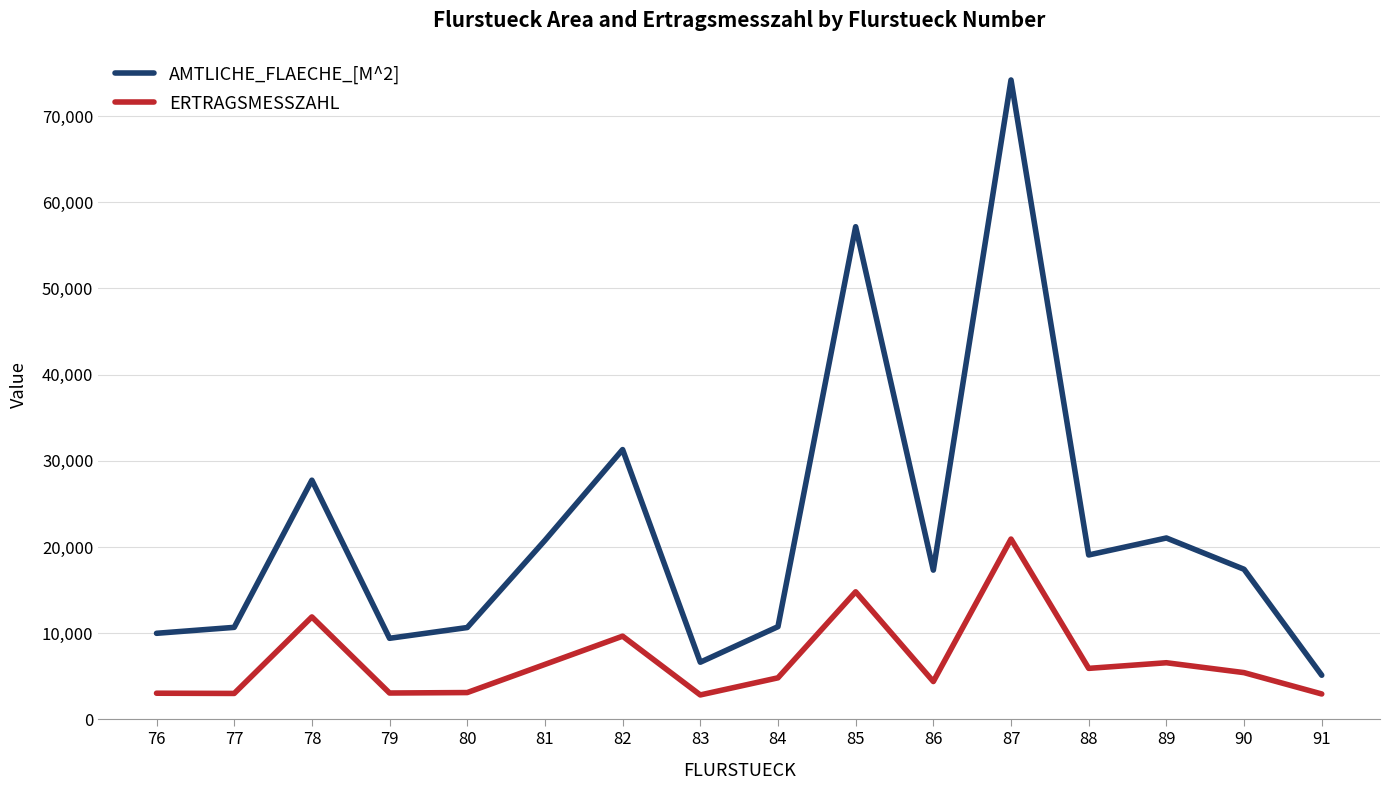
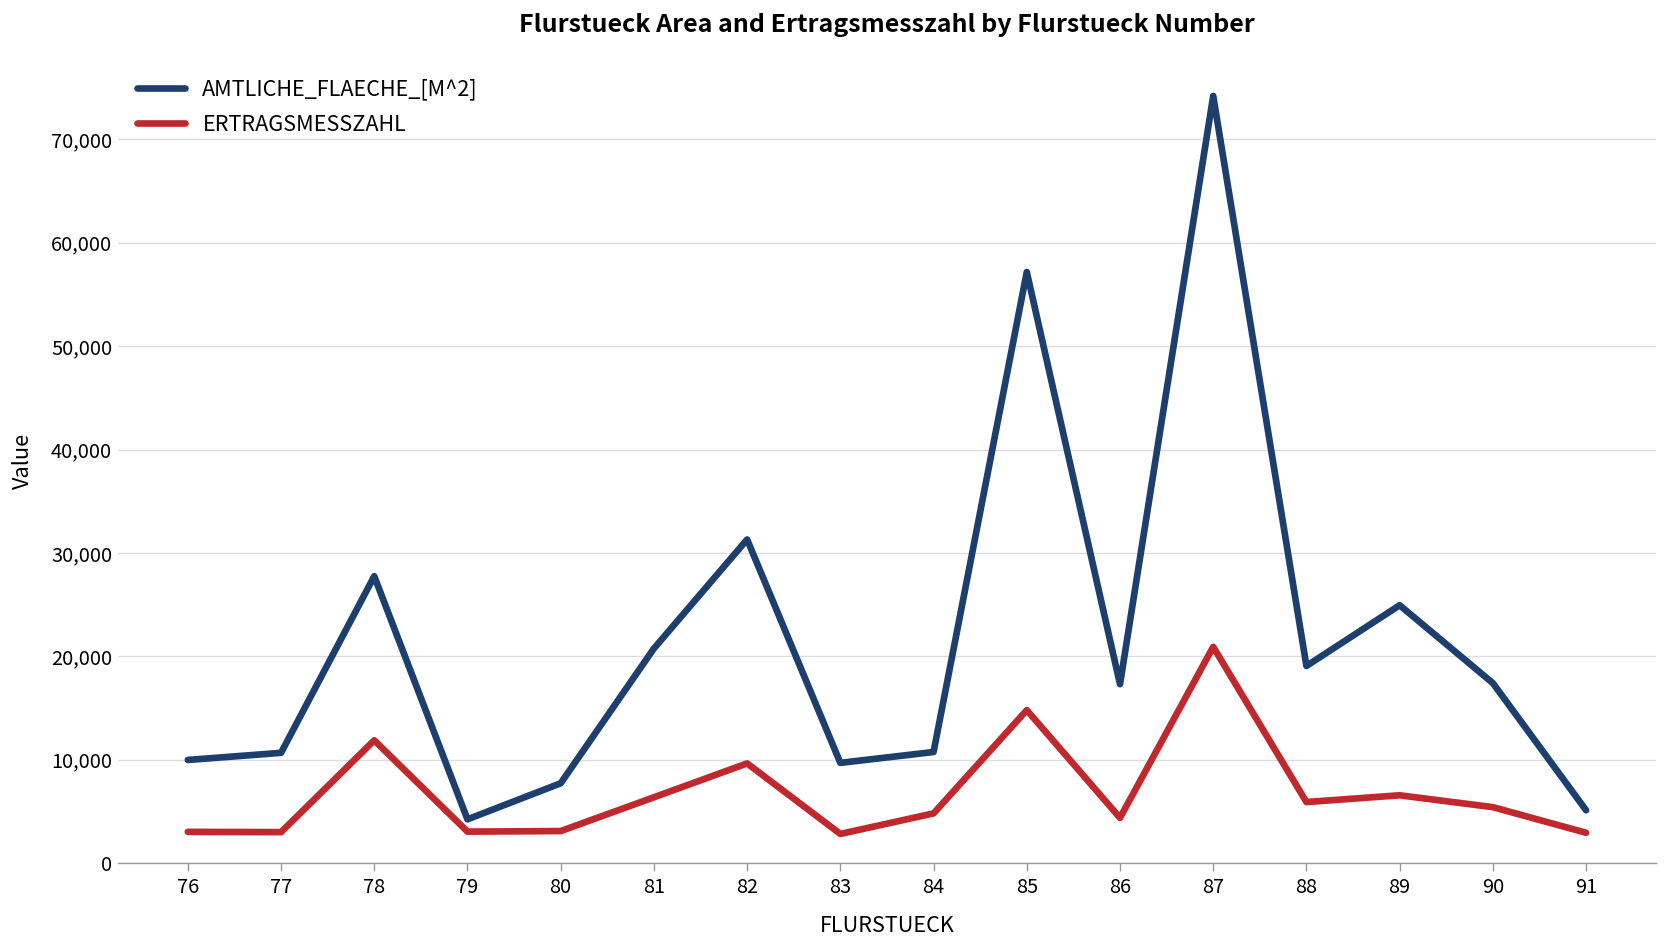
  {
    "AMTLICHE_FLAECHE_[M^2]": {
      "76": "10,000",
      "77": "11,000",
      "78": "28,000",
-     "79": "9,000",
-     "80": "11,000",
+     "79": "4,000",
+     "80": "8,000",
      "81": "21,000",
      "82": "31,000",
-     "83": "7,000",
+     "83": "10,000",
      "84": "11,000",
      "85": "57,000",
      "86": "17,000",
      "87": "74,000",
      "88": "19,000",
-     "89": "21,000",
+     "89": "25,000",
      "90": "17,000",
      "91": "5,000"
    },
    "ERTRAGSMESSZAHL": {
      "76": "3,000",
      "77": "3,000",
      "78": "12,000",
      "79": "3,000",
      "80": "3,000",
      "81": "6,000",
      "82": "10,000",
      "83": "3,000",
      "84": "5,000",
      "85": "15,000",
      "86": "4,000",
      "87": "21,000",
      "88": "6,000",
      "89": "7,000",
      "90": "5,000",
      "91": "3,000"
    }
  }
